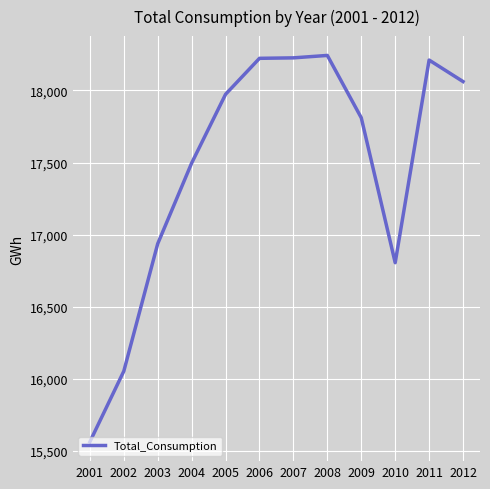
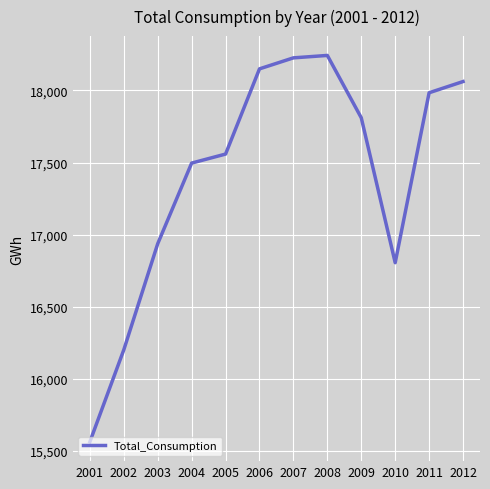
  {
-   "2002": "16,050",
+   "2002": "16,200",
    "2003": "16,940",
    "2004": "17,500",
-   "2005": "17,970",
-   "2006": "18,220",
+   "2005": "17,560",
+   "2006": "18,150",
    "2007": "18,230",
    "2008": "18,240",
    "2009": "17,810",
    "2010": "16,810",
-   "2011": "18,210",
+   "2011": "17,980",
    "2012": "18,060"
  }
